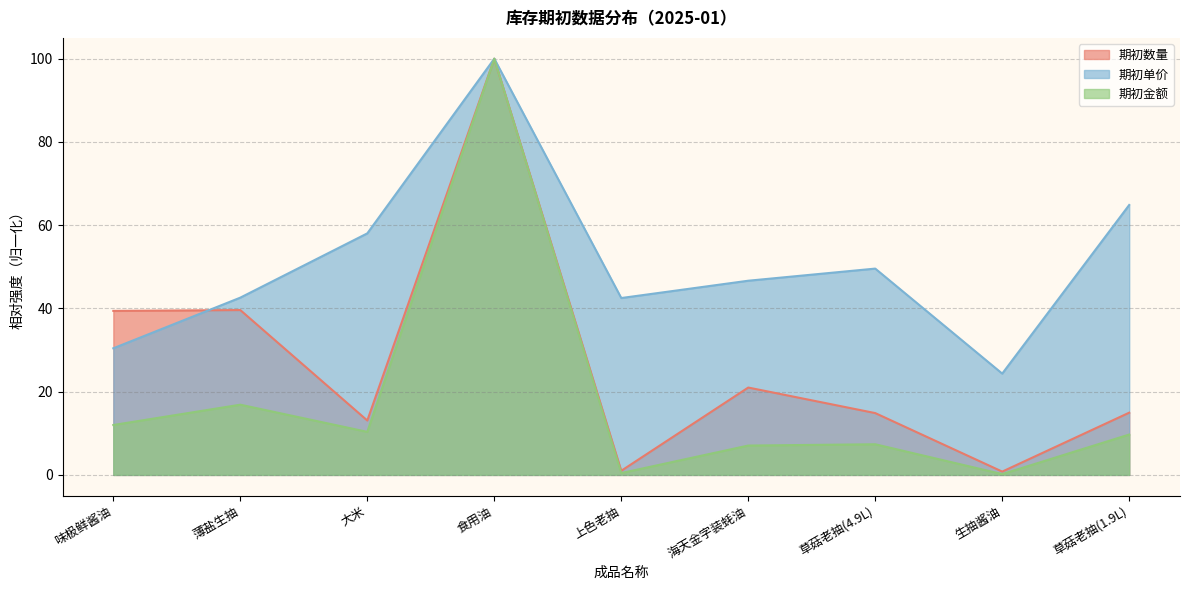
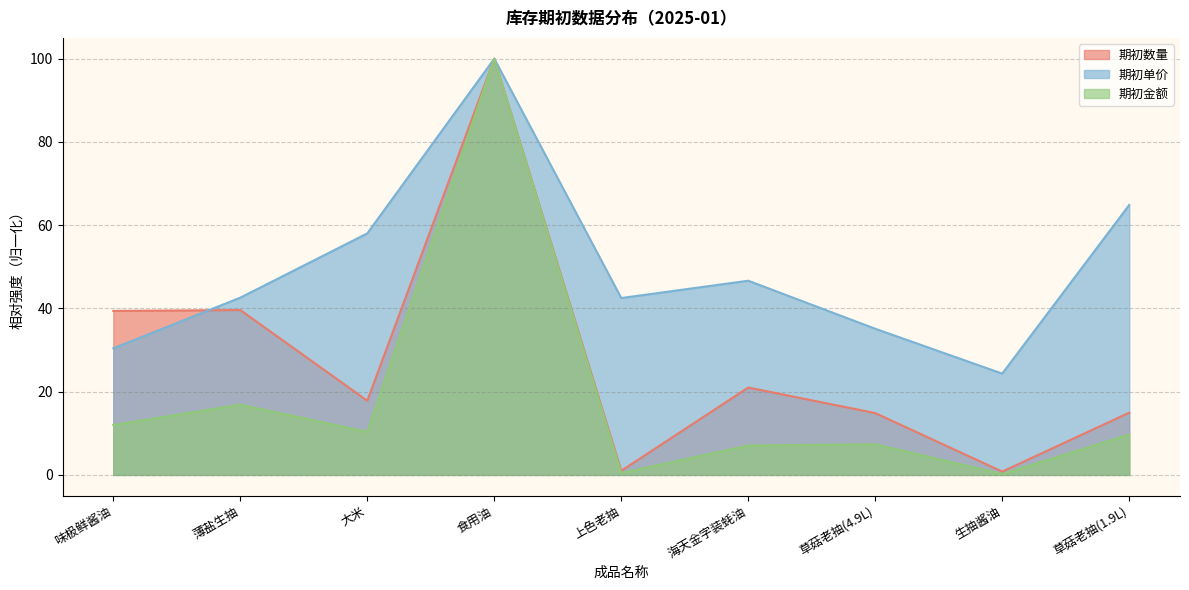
  {
    "期初数量": {
      "味极鲜酱油": 39,
      "薄盐生抽": 40,
-     "大米": 13,
+     "大米": 18,
      "海天金字装蚝油": 21,
      "草菇老抽(4.9L)": 15,
      "草菇老抽(1.9L)": 15
    },
    "期初单价": {
      "味极鲜酱油": 30,
      "薄盐生抽": 43,
      "大米": 58,
      "上色老抽": 42,
      "海天金字装蚝油": 47,
-     "草菇老抽(4.9L)": 50,
+     "草菇老抽(4.9L)": 35,
      "生抽酱油": 24,
      "草菇老抽(1.9L)": 65
    },
    "期初金额": {
      "味极鲜酱油": 12,
      "薄盐生抽": 17,
      "大米": 10,
      "海天金字装蚝油": 7,
      "草菇老抽(4.9L)": 7,
      "草菇老抽(1.9L)": 10
    }
  }
